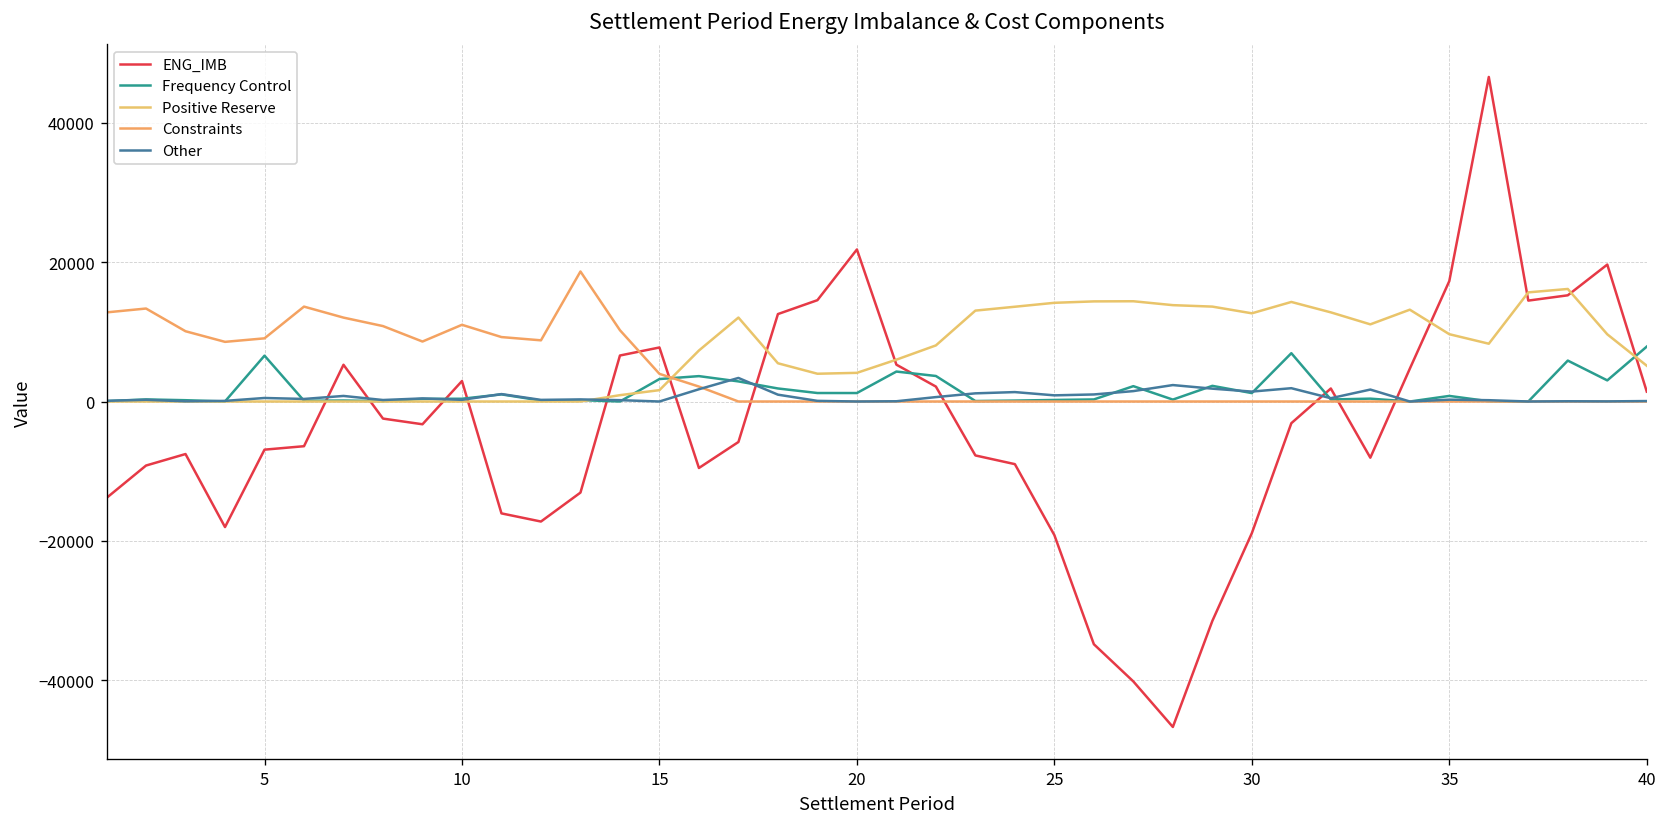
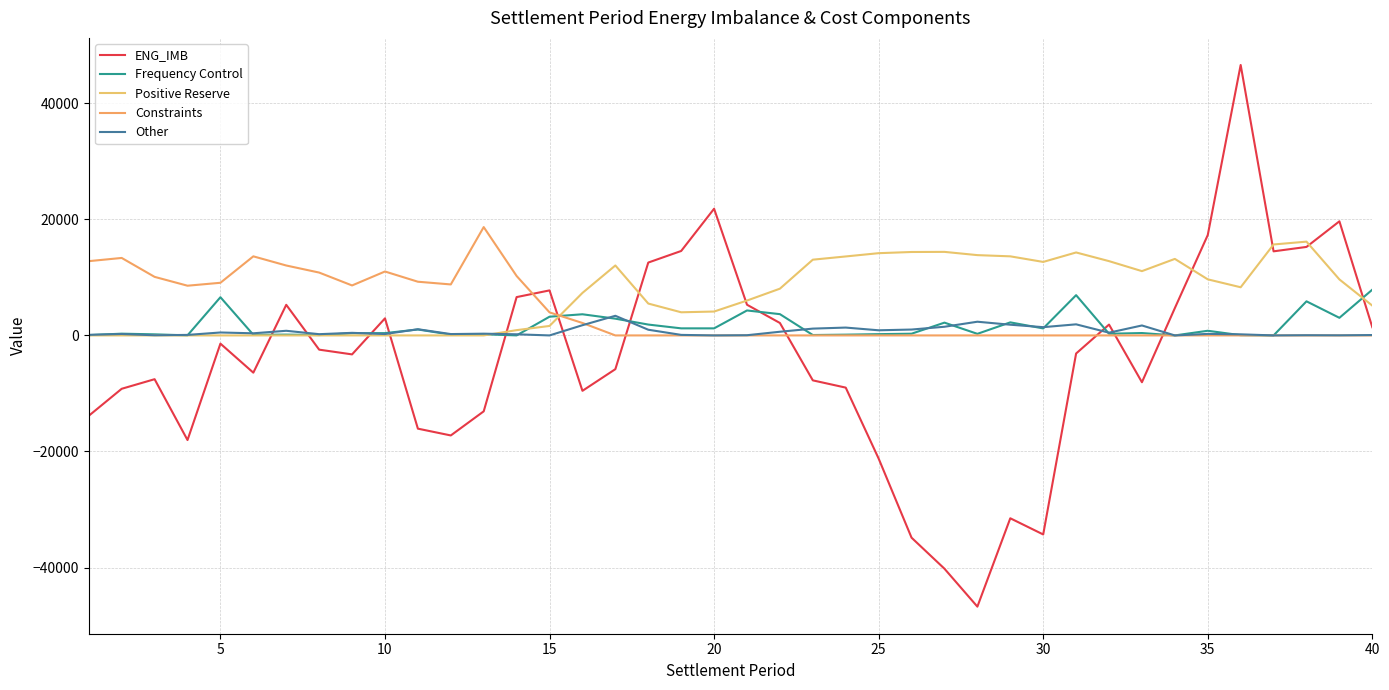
  {
    "ENG_IMB": {
-     "5": -7000,
+     "5": -1000,
      "10": 3000,
      "15": 8000,
      "20": 22000,
-     "25": -19000,
-     "30": -19000,
+     "25": -21000,
+     "30": -34000,
      "35": 17000,
      "40": 1000
    }
  }
